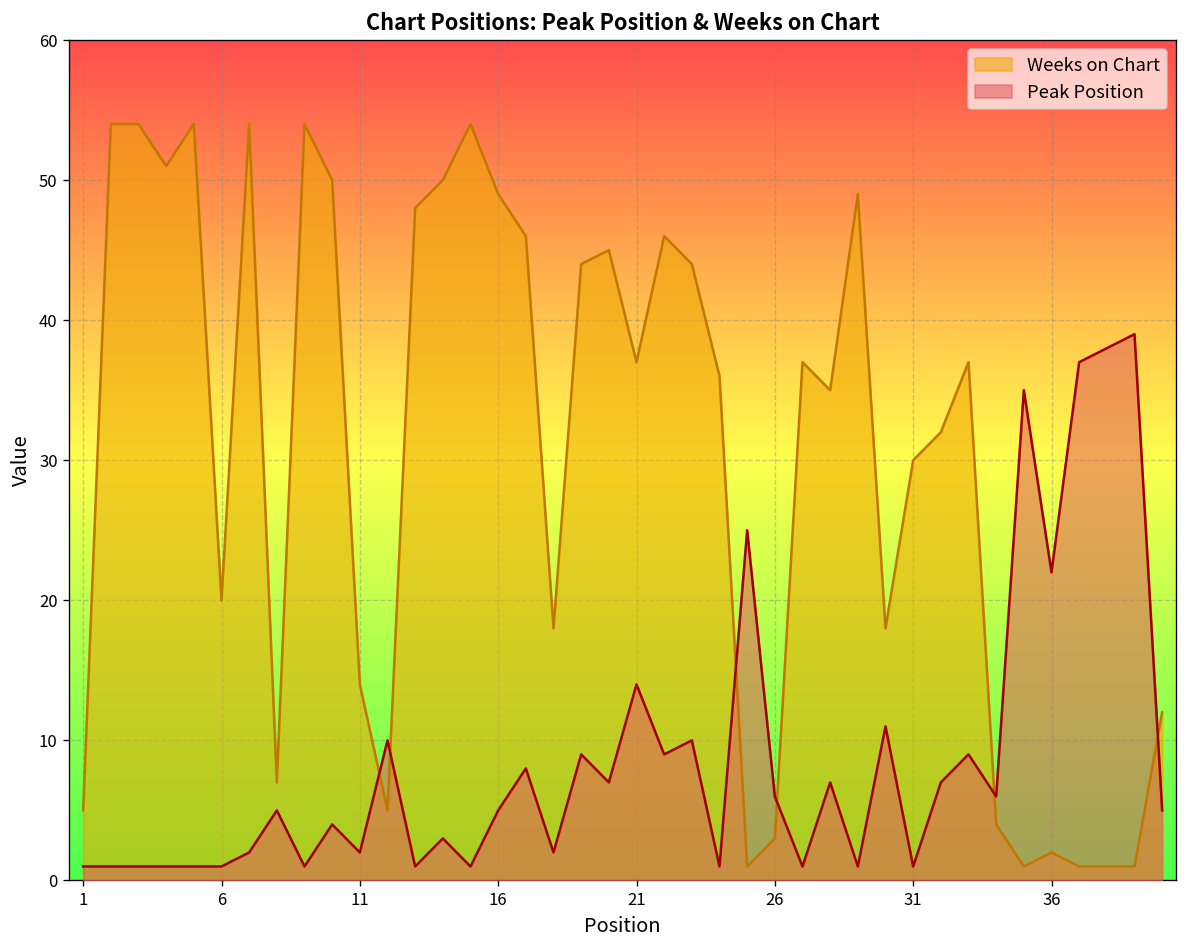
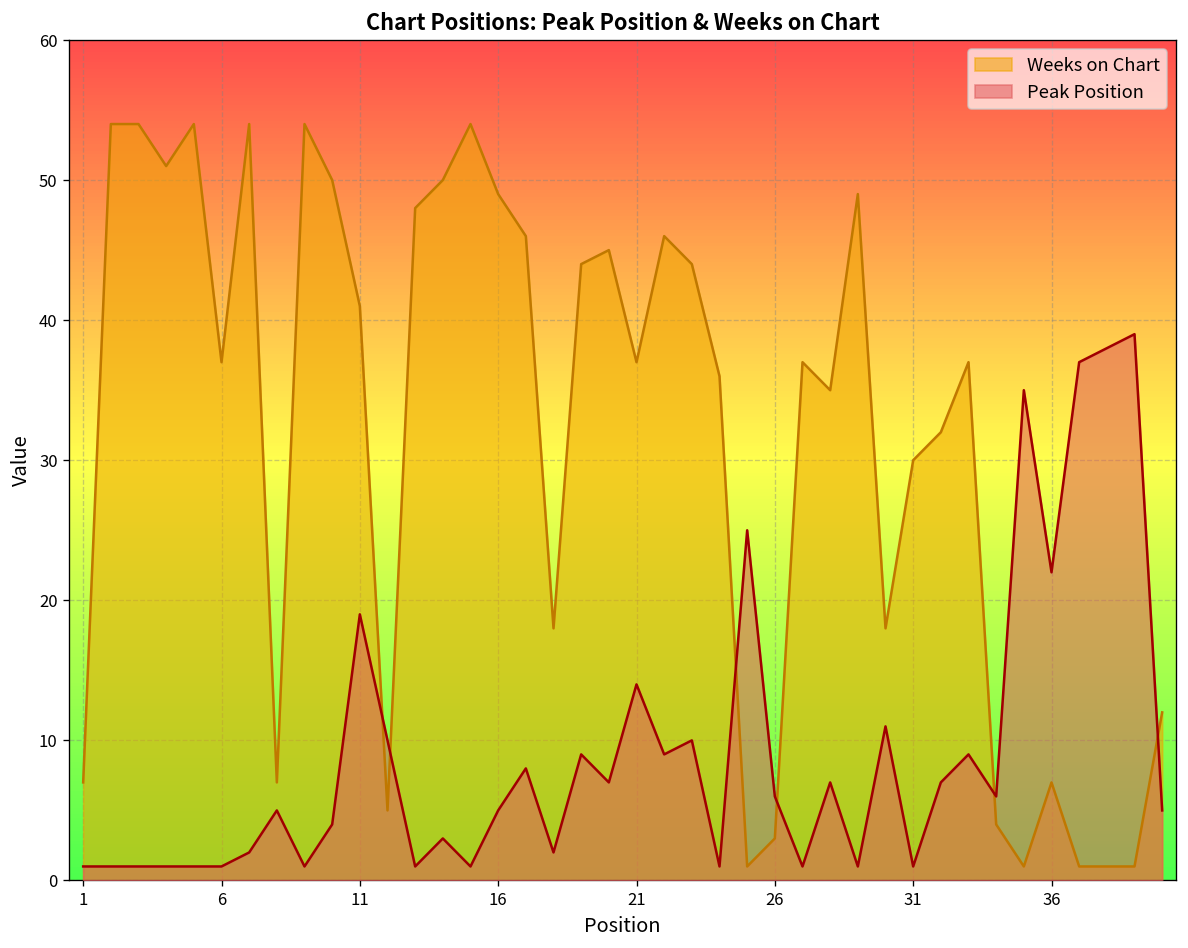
  {
    "Weeks on Chart": {
-     "1": 5,
-     "6": 20,
-     "11": 14,
+     "1": 7,
+     "6": 37,
+     "11": 41,
      "16": 49,
      "21": 37,
      "26": 3,
      "31": 30,
-     "36": 2
+     "36": 7
    },
    "Peak Position": {
      "1": 1,
      "6": 1,
-     "11": 2,
+     "11": 19,
      "16": 5,
      "21": 14,
      "26": 6,
      "31": 1,
      "36": 22
    }
  }
